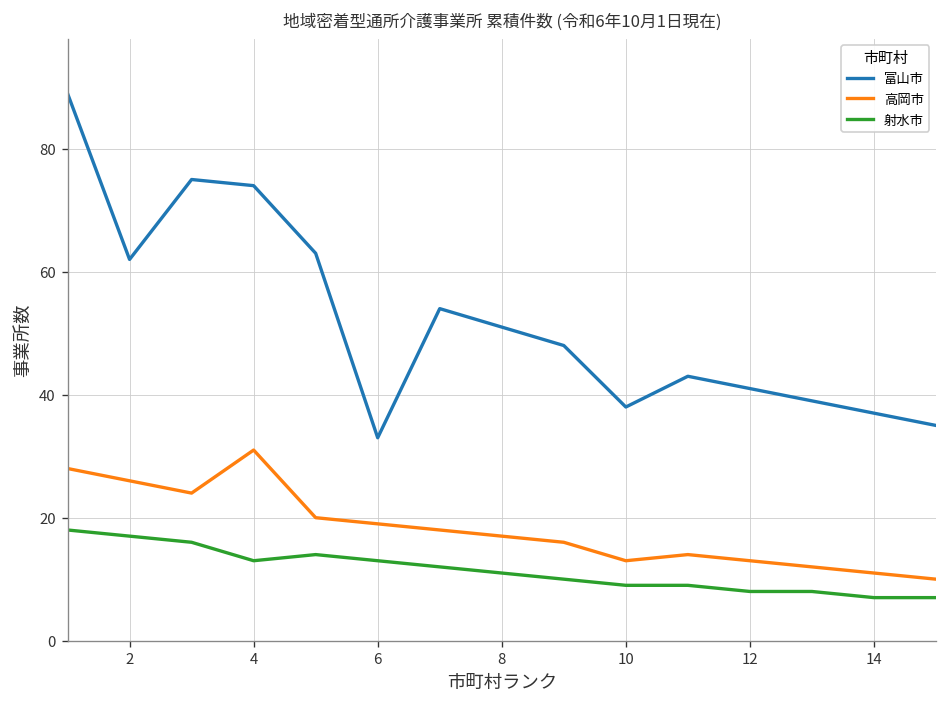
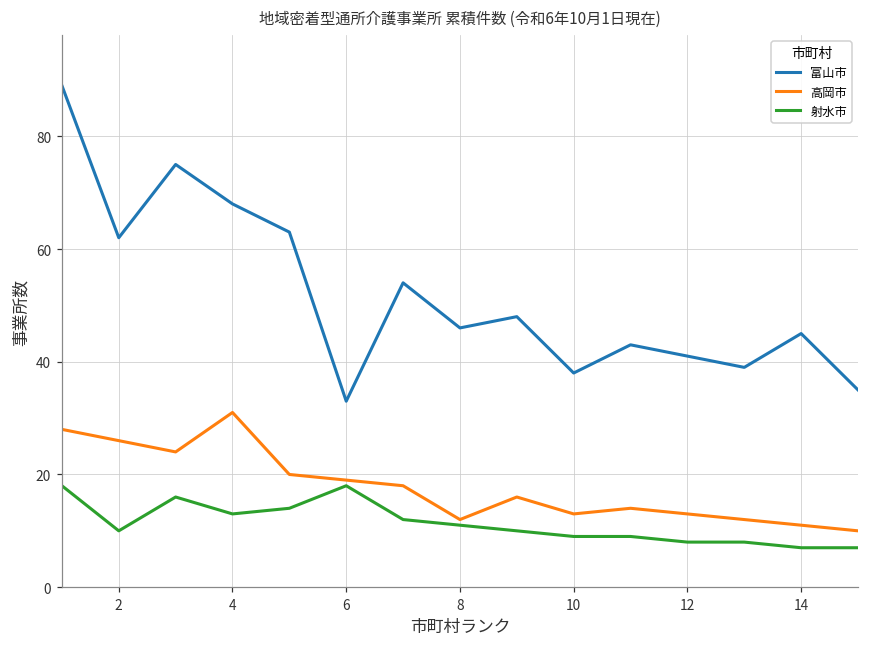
  {
    "富山市": {
      "2": 62,
-     "4": 74,
+     "4": 68,
      "6": 33,
-     "8": 51,
+     "8": 46,
      "10": 38,
      "12": 41,
-     "14": 37
+     "14": 45
    },
    "高岡市": {
      "2": 26,
      "4": 31,
      "6": 19,
-     "8": 17,
+     "8": 12,
      "10": 13,
      "12": 13,
      "14": 11
    },
    "射水市": {
-     "2": 17,
+     "2": 10,
      "4": 13,
-     "6": 13,
+     "6": 18,
      "8": 11,
      "10": 9,
      "12": 8,
      "14": 7
    }
  }
